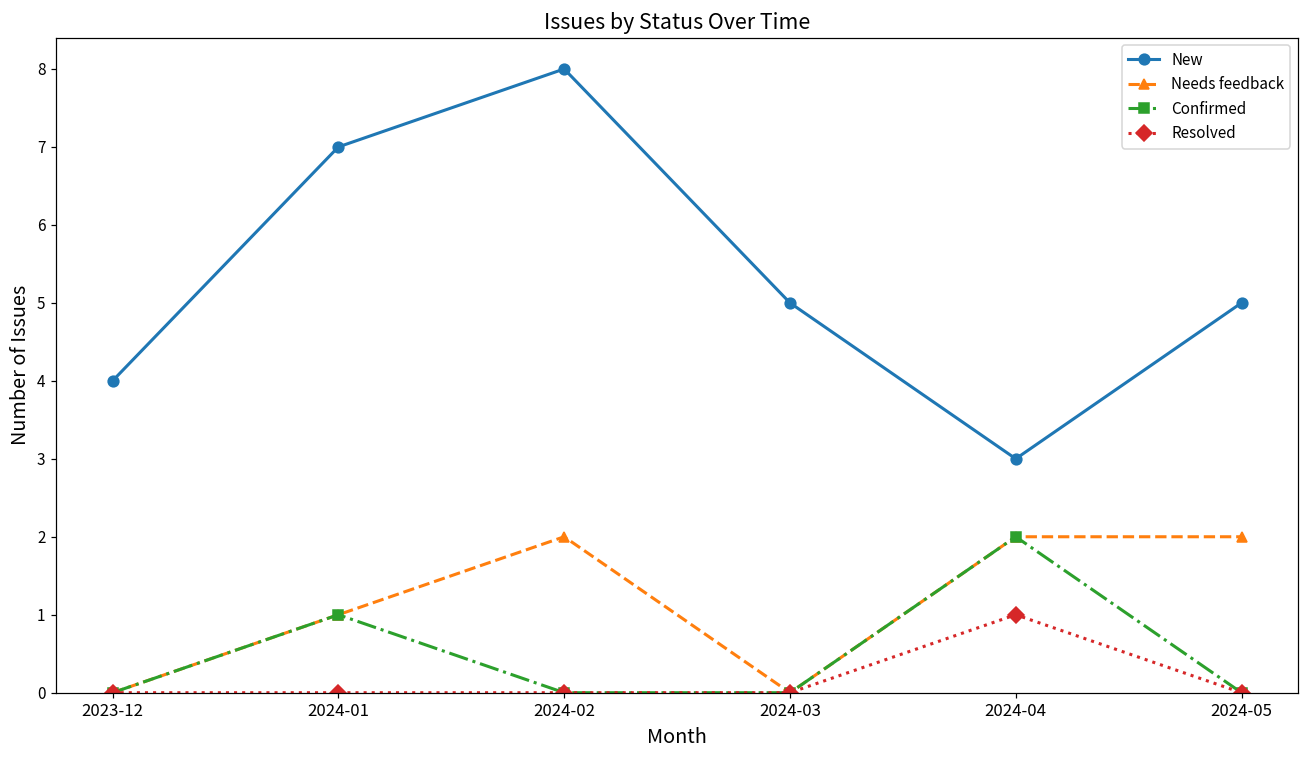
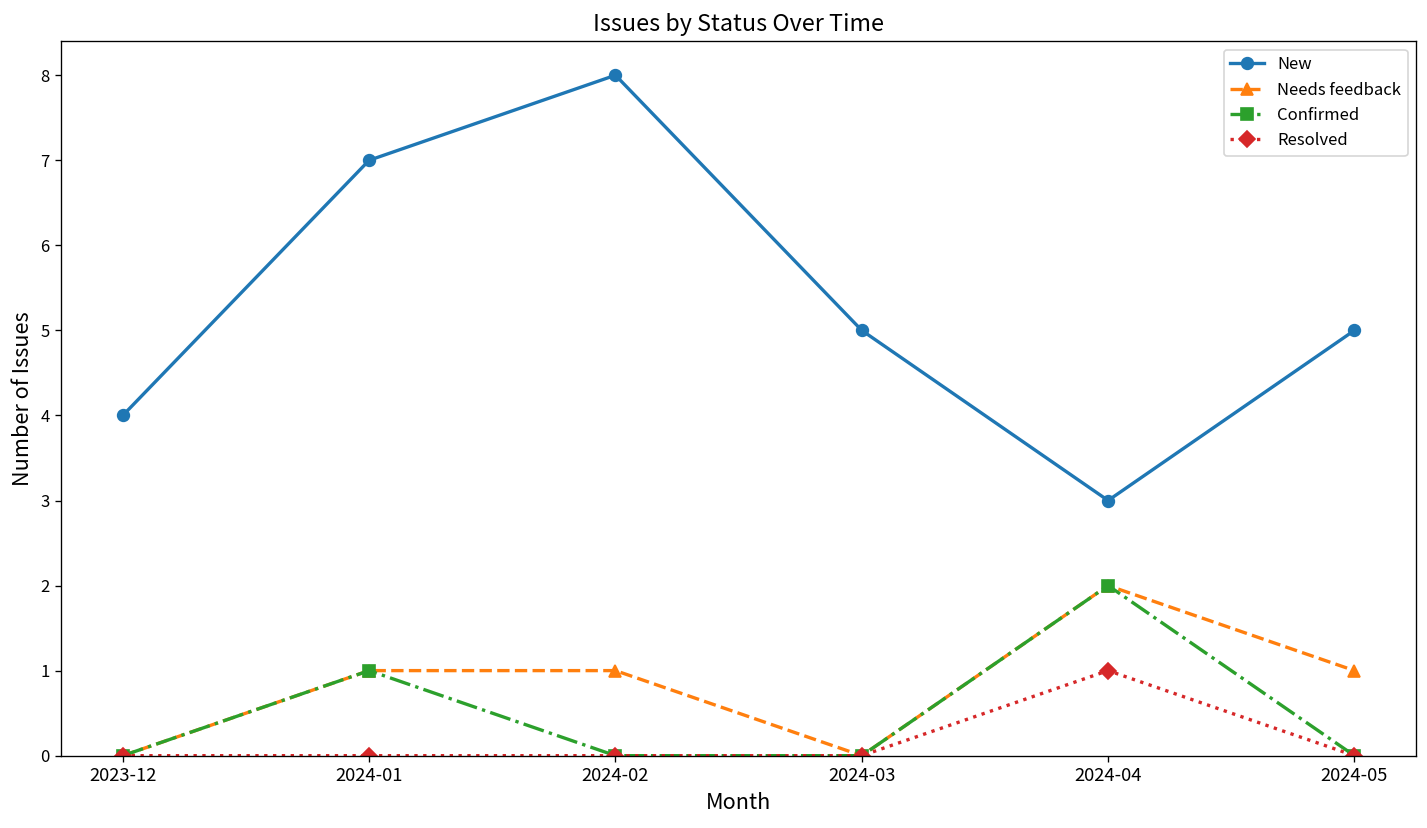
  {
    "New": {
      "2023-12": 4,
      "2024-01": 7,
      "2024-02": 8,
      "2024-03": 5,
      "2024-04": 3,
      "2024-05": 5
    },
    "Needs feedback": {
-     "2024-02": 2,
-     "2024-05": 2
+     "2024-02": 1,
+     "2024-05": 1
    },
    "Resolved": {
      "2024-01": 0,
      "2024-04": 1
    }
  }
